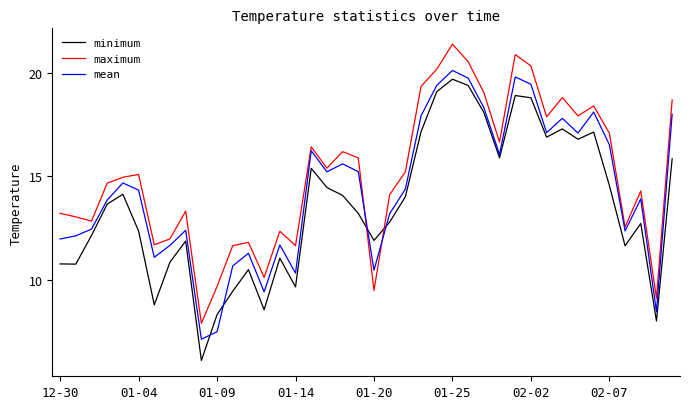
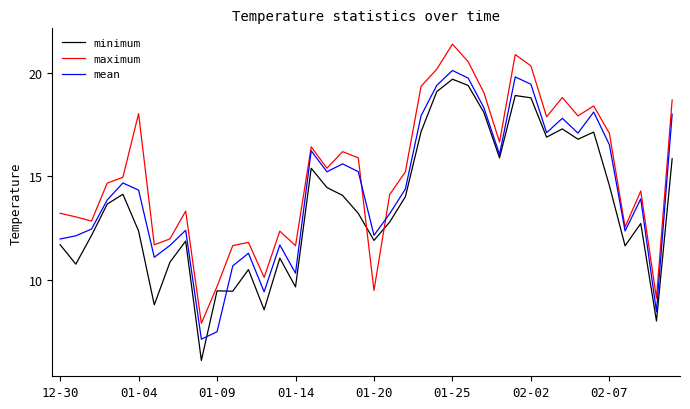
  {
    "minimum": {
-     "12-30": 10.8,
+     "12-30": 11.7,
      "01-04": 12.4,
-     "01-09": 8.3,
+     "01-09": 9.5,
      "01-14": 9.7,
      "01-20": 11.9,
      "01-25": 19.7,
      "02-02": 18.8,
      "02-07": 14.6
    },
    "maximum": {
      "12-30": 13.2,
-     "01-04": 15.1,
+     "01-04": 18.0,
      "01-09": 9.7,
      "01-14": 11.7,
      "01-20": 9.5,
      "01-25": 21.4,
      "02-02": 20.3,
      "02-07": 17.1
    },
    "mean": {
      "12-30": 12.0,
      "01-04": 14.3,
      "01-09": 7.5,
      "01-14": 10.3,
-     "01-20": 10.5,
+     "01-20": 12.2,
      "01-25": 20.1,
      "02-02": 19.5,
      "02-07": 16.5
    }
  }
